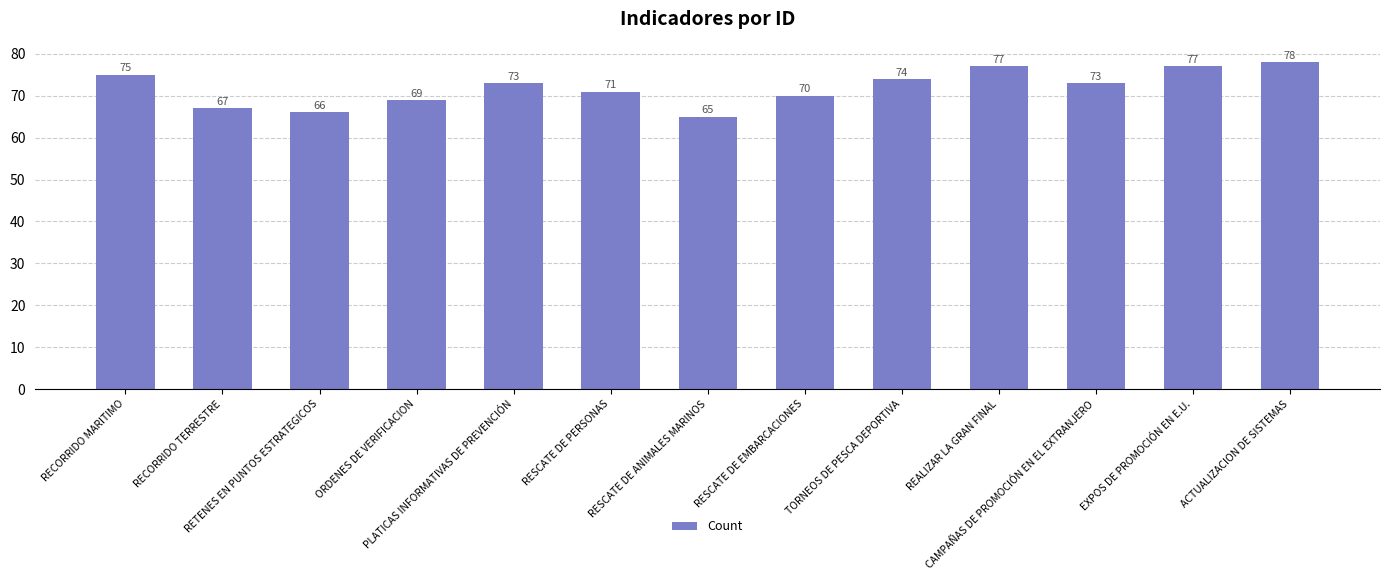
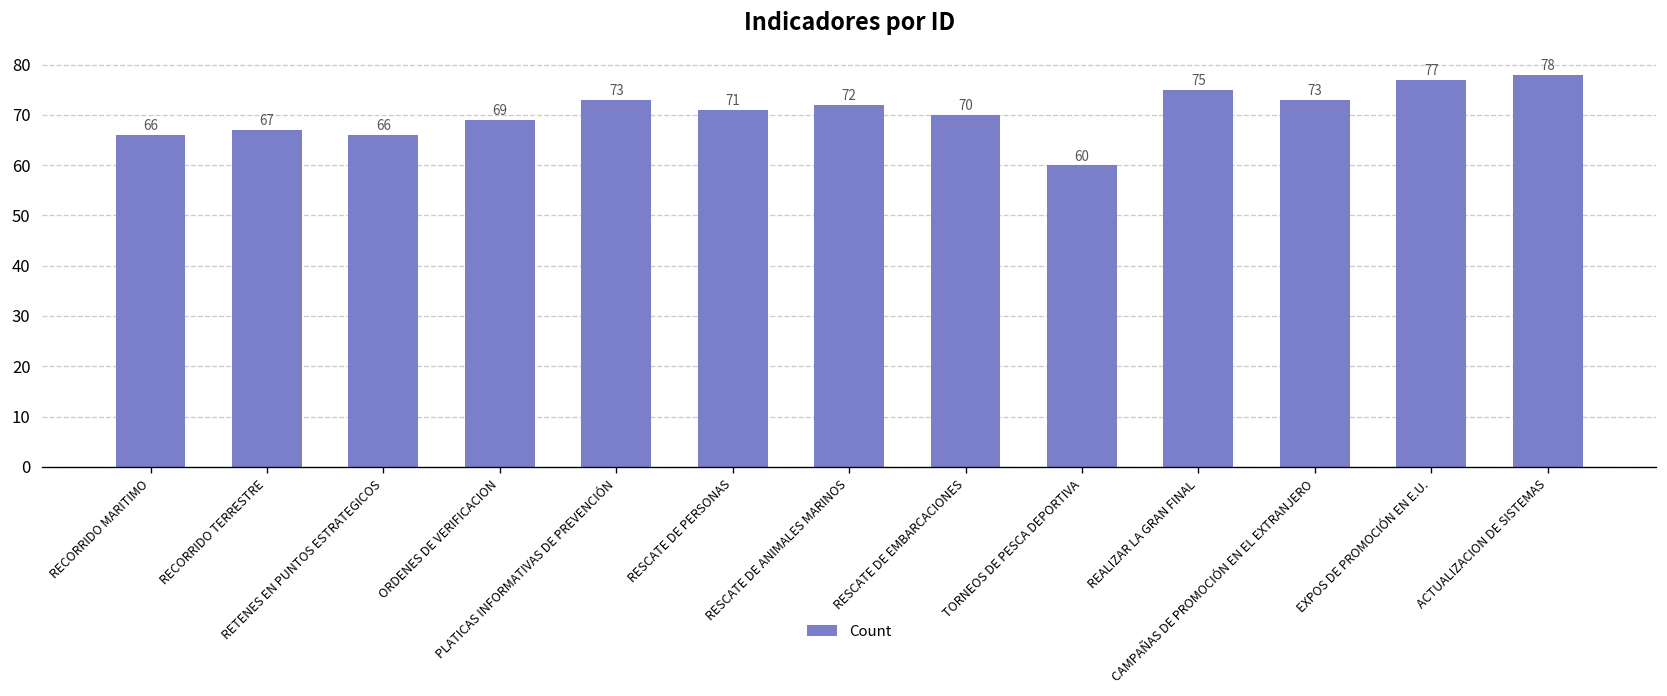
  {
-   "RECORRIDO MARITIMO": 75,
+   "RECORRIDO MARITIMO": 66,
    "RECORRIDO TERRESTRE": 67,
    "RETENES EN PUNTOS ESTRATEGICOS": 66,
    "ORDENES DE VERIFICACION": 69,
    "PLATICAS INFORMATIVAS DE PREVENCIÓN": 73,
    "RESCATE DE PERSONAS": 71,
-   "RESCATE DE ANIMALES MARINOS": 65,
+   "RESCATE DE ANIMALES MARINOS": 72,
    "RESCATE DE EMBARCACIONES": 70,
-   "TORNEOS DE PESCA DEPORTIVA": 74,
-   "REALIZAR LA GRAN FINAL": 77,
+   "TORNEOS DE PESCA DEPORTIVA": 60,
+   "REALIZAR LA GRAN FINAL": 75,
    "CAMPAÑAS DE PROMOCIÓN EN EL EXTRANJERO": 73,
    "EXPOS DE PROMOCIÓN EN E.U.": 77,
    "ACTUALIZACION DE SISTEMAS": 78
  }
